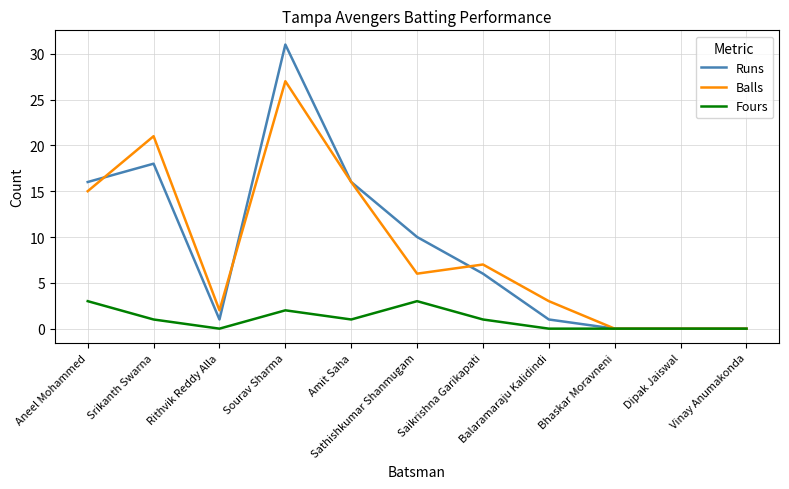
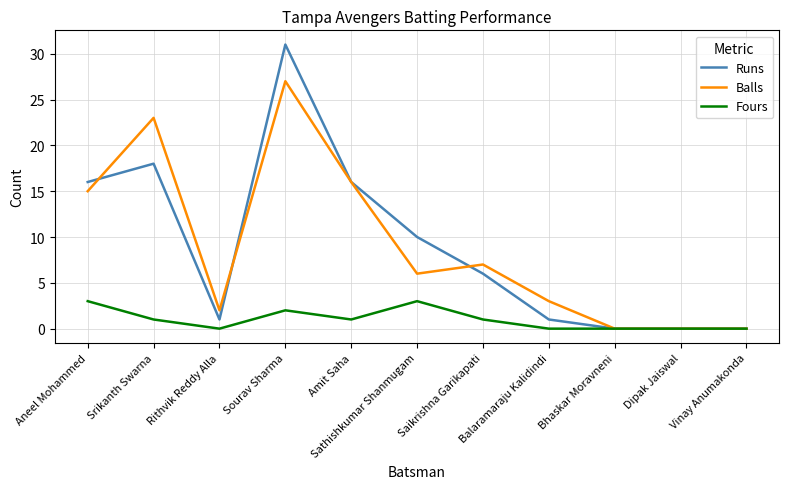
  {
    "Runs": {
      "Aneel Mohammed": 16,
      "Srikanth Swarna": 18,
      "Rithvik Reddy Alla": 1,
      "Sourav Sharma": 31,
      "Sathishkumar Shanmugam": 10,
      "Saikrishna Garikapati": 6,
      "Balaramaraju Kalidindi": 1
    },
    "Balls": {
      "Aneel Mohammed": 15,
-     "Srikanth Swarna": 21,
+     "Srikanth Swarna": 23,
      "Rithvik Reddy Alla": 2,
      "Sourav Sharma": 27,
      "Sathishkumar Shanmugam": 6,
      "Saikrishna Garikapati": 7,
      "Balaramaraju Kalidindi": 3
    },
    "Fours": {
      "Aneel Mohammed": 3,
      "Srikanth Swarna": 1,
      "Rithvik Reddy Alla": 0,
      "Sourav Sharma": 2,
      "Amit Saha": 1,
      "Sathishkumar Shanmugam": 3,
      "Saikrishna Garikapati": 1,
      "Balaramaraju Kalidindi": 0
    }
  }
